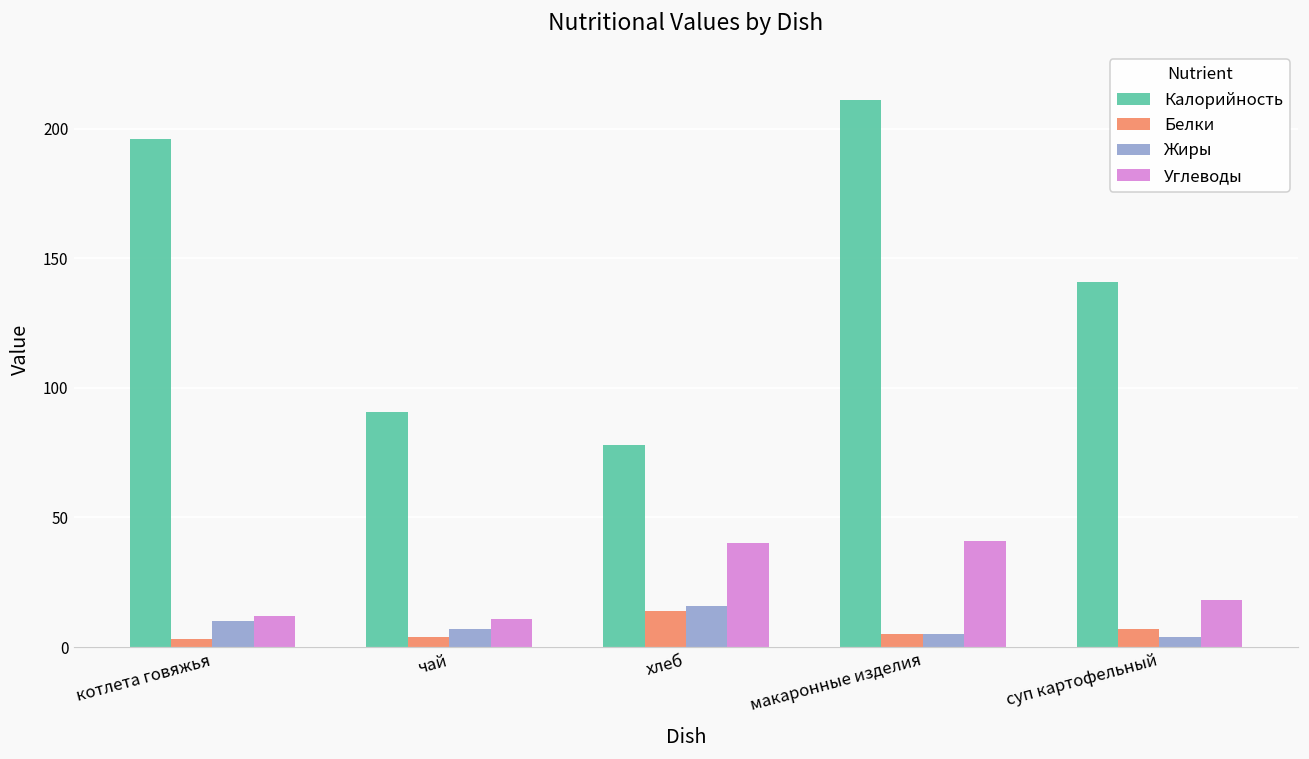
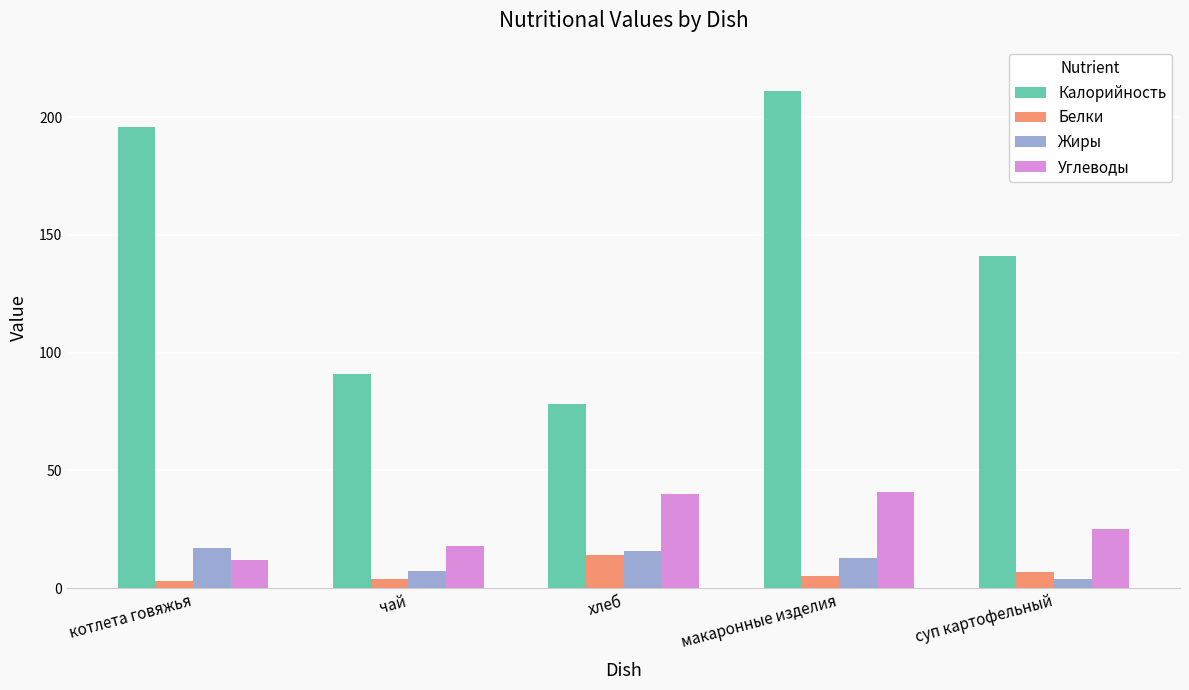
  {
    "Калорийность": {
      "котлета говяжья": 196,
      "чай": 91,
      "хлеб": 78,
      "макаронные изделия": 211,
      "суп картофельный": 141
    },
    "Белки": {
      "котлета говяжья": 3,
      "чай": 4,
      "хлеб": 14,
      "макаронные изделия": 5,
      "суп картофельный": 7
    },
    "Жиры": {
-     "котлета говяжья": 10,
+     "котлета говяжья": 17,
      "чай": 7,
      "хлеб": 16,
-     "макаронные изделия": 5,
+     "макаронные изделия": 13,
      "суп картофельный": 4
    },
    "Углеводы": {
      "котлета говяжья": 12,
-     "чай": 11,
+     "чай": 18,
      "хлеб": 40,
      "макаронные изделия": 41,
-     "суп картофельный": 18
+     "суп картофельный": 25
    }
  }
